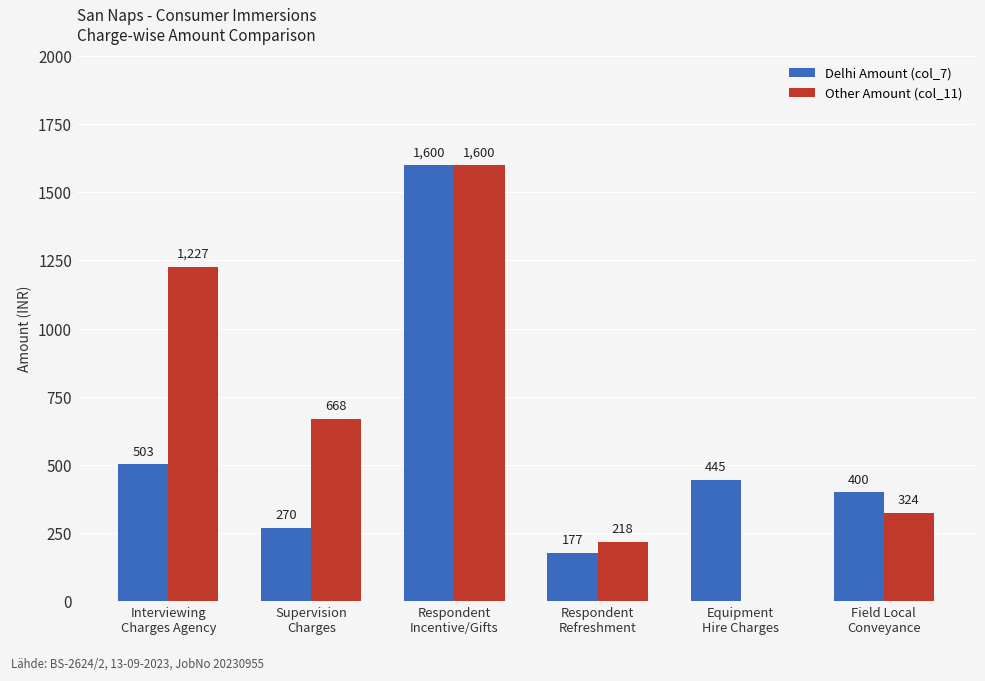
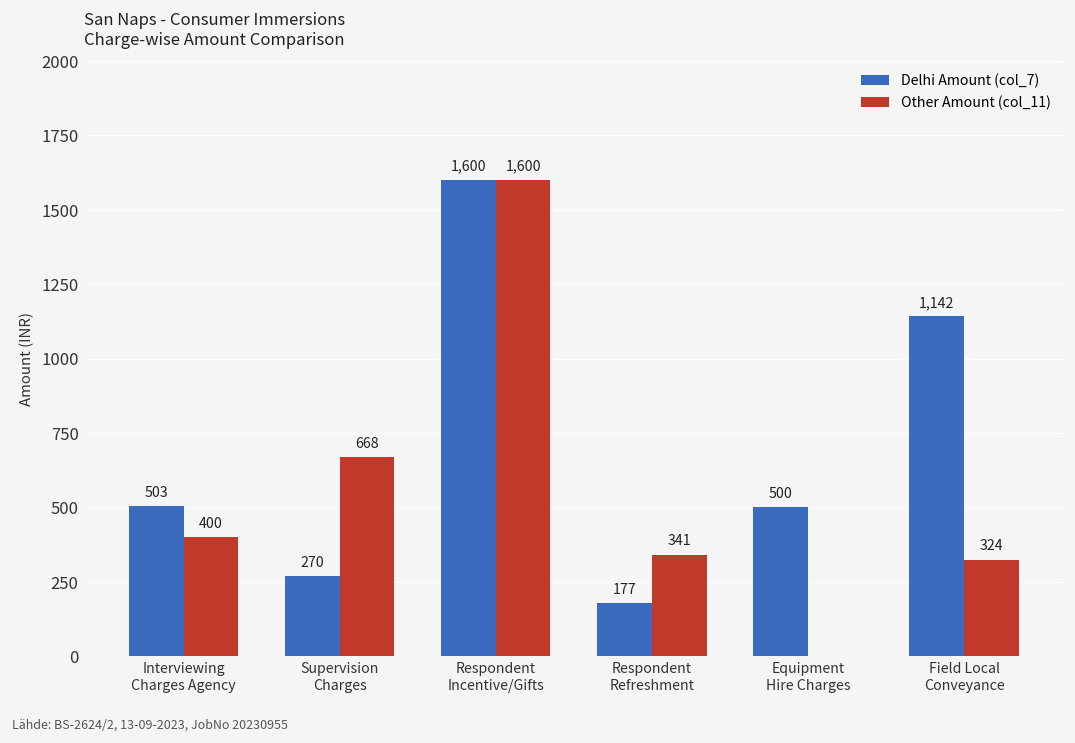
  {
    "Delhi Amount (col_7)": {
      "Interviewing Charges Agency": "503",
      "Supervision Charges": "270",
      "Respondent Incentive/Gifts": "1,600",
      "Respondent Refreshment": "177",
-     "Equipment Hire Charges": "445",
-     "Field Local Conveyance": "400"
+     "Equipment Hire Charges": "500",
+     "Field Local Conveyance": "1,142"
    },
    "Other Amount (col_11)": {
-     "Interviewing Charges Agency": "1,227",
+     "Interviewing Charges Agency": "400",
      "Supervision Charges": "668",
      "Respondent Incentive/Gifts": "1,600",
-     "Respondent Refreshment": "218",
+     "Respondent Refreshment": "341",
      "Field Local Conveyance": "324"
    }
  }
